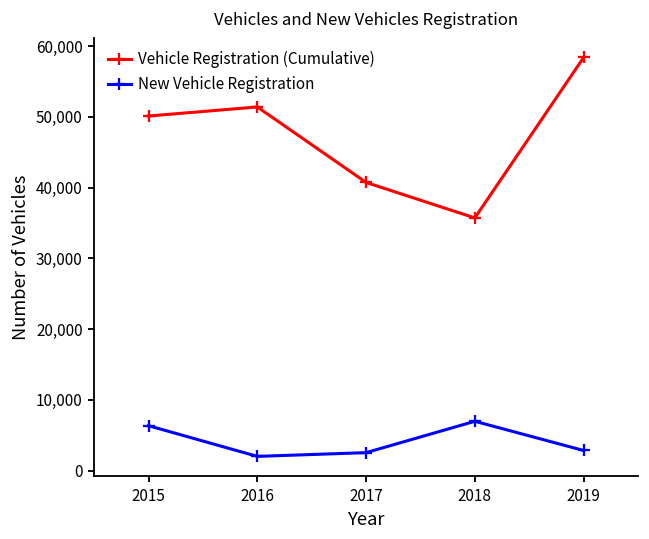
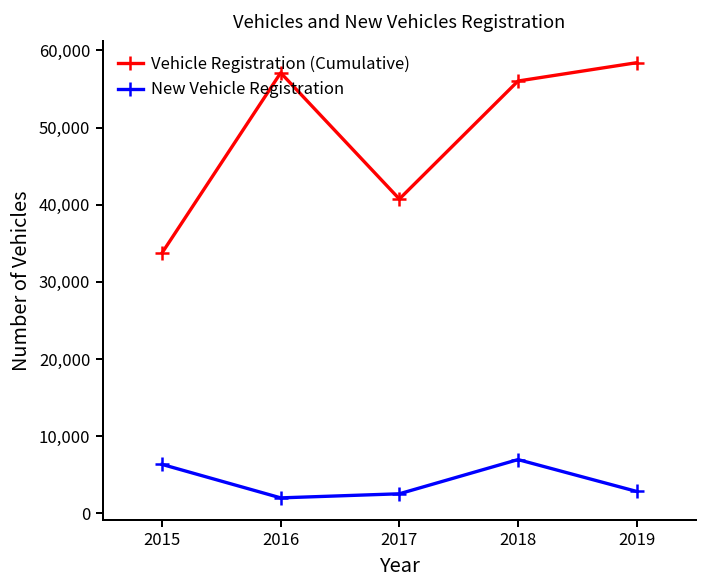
  {
    "Vehicle Registration (Cumulative)": {
-     "2015": "50,000",
-     "2016": "51,000",
+     "2015": "34,000",
+     "2016": "57,000",
      "2017": "41,000",
-     "2018": "36,000",
+     "2018": "56,000",
      "2019": "58,000"
    },
    "New Vehicle Registration": {
      "2015": "6,000",
      "2016": "2,000",
      "2017": "3,000",
      "2018": "7,000",
      "2019": "3,000"
    }
  }
